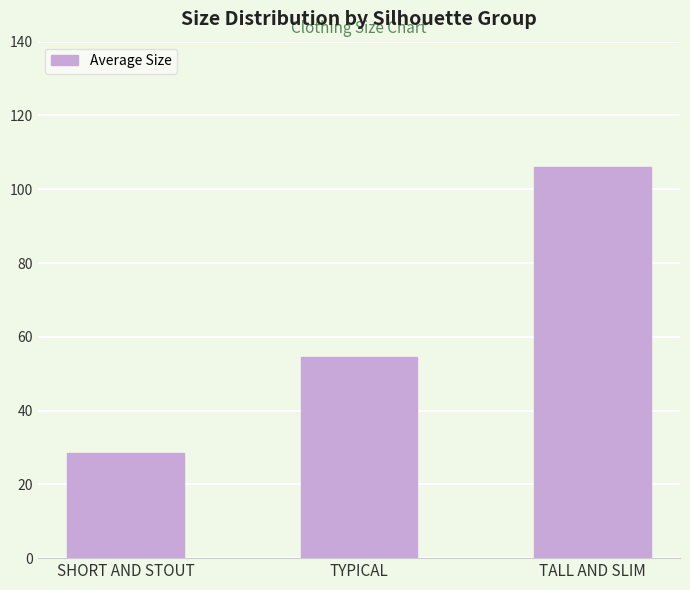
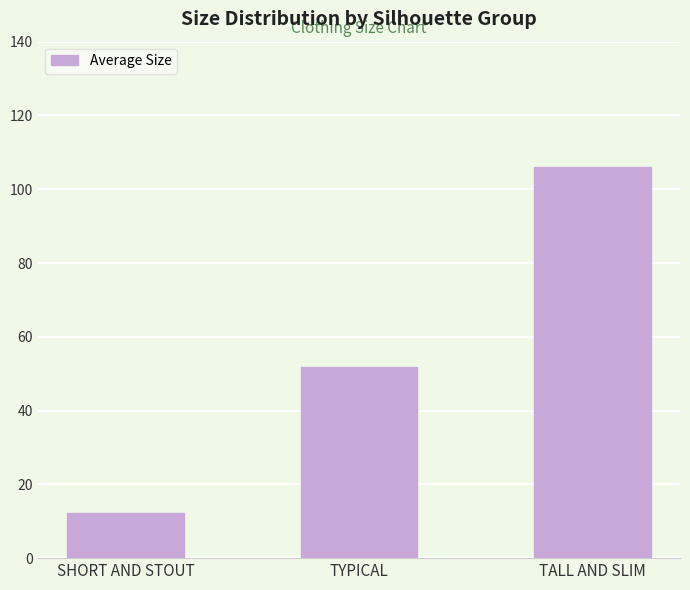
  {
-   "SHORT AND STOUT": 29,
-   "TYPICAL": 55,
+   "SHORT AND STOUT": 12,
+   "TYPICAL": 52,
    "TALL AND SLIM": 106
  }
